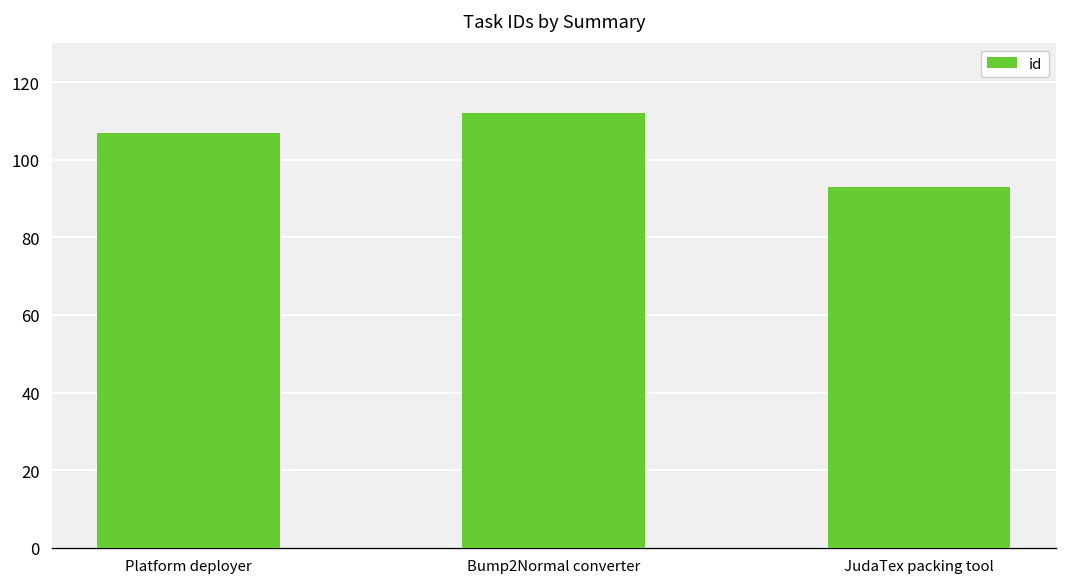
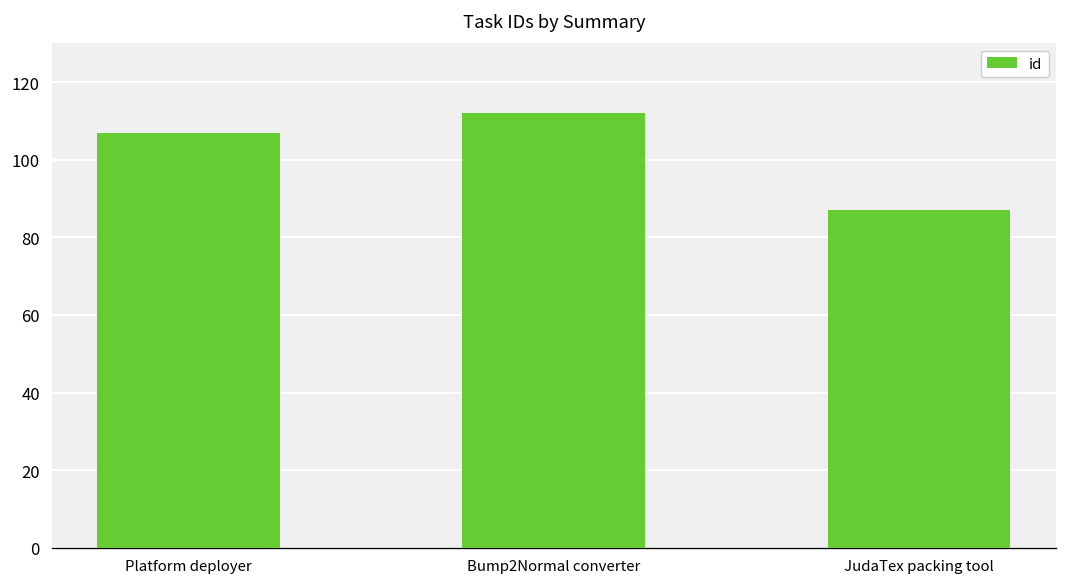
  {
    "Platform deployer": 107,
    "Bump2Normal converter": 112,
-   "JudaTex packing tool": 93
+   "JudaTex packing tool": 87
  }
